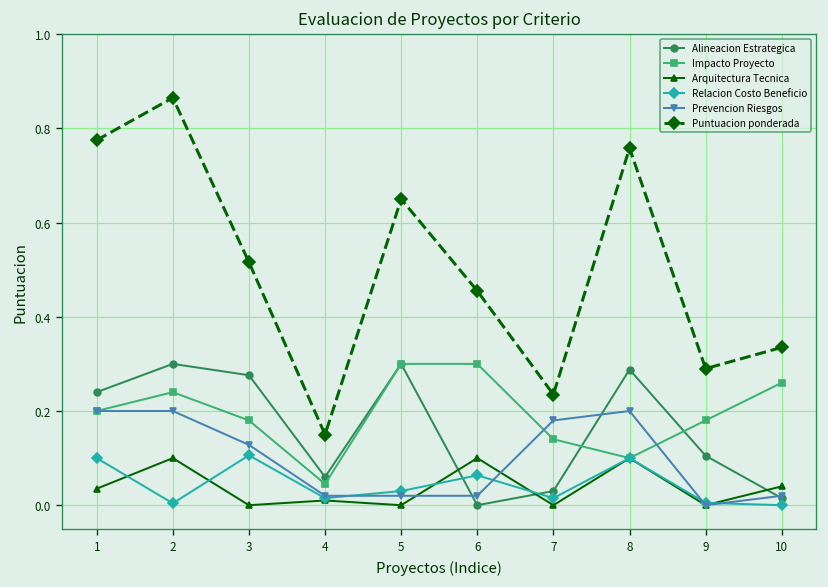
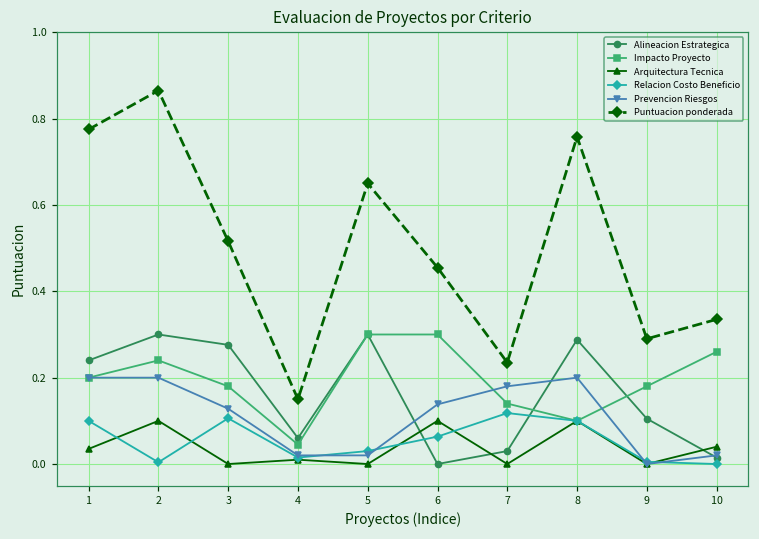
  {
    "Relacion Costo Beneficio": {
      "1": 0.10,
      "2": 0.00,
      "3": 0.11,
      "5": 0.03,
      "6": 0.06,
-     "7": 0.02,
+     "7": 0.12,
      "10": 0.00
    },
    "Prevencion Riesgos": {
      "2": 0.20,
      "3": 0.13,
      "5": 0.02,
-     "6": 0.02,
+     "6": 0.14,
      "7": 0.18,
      "8": 0.20
    }
  }
